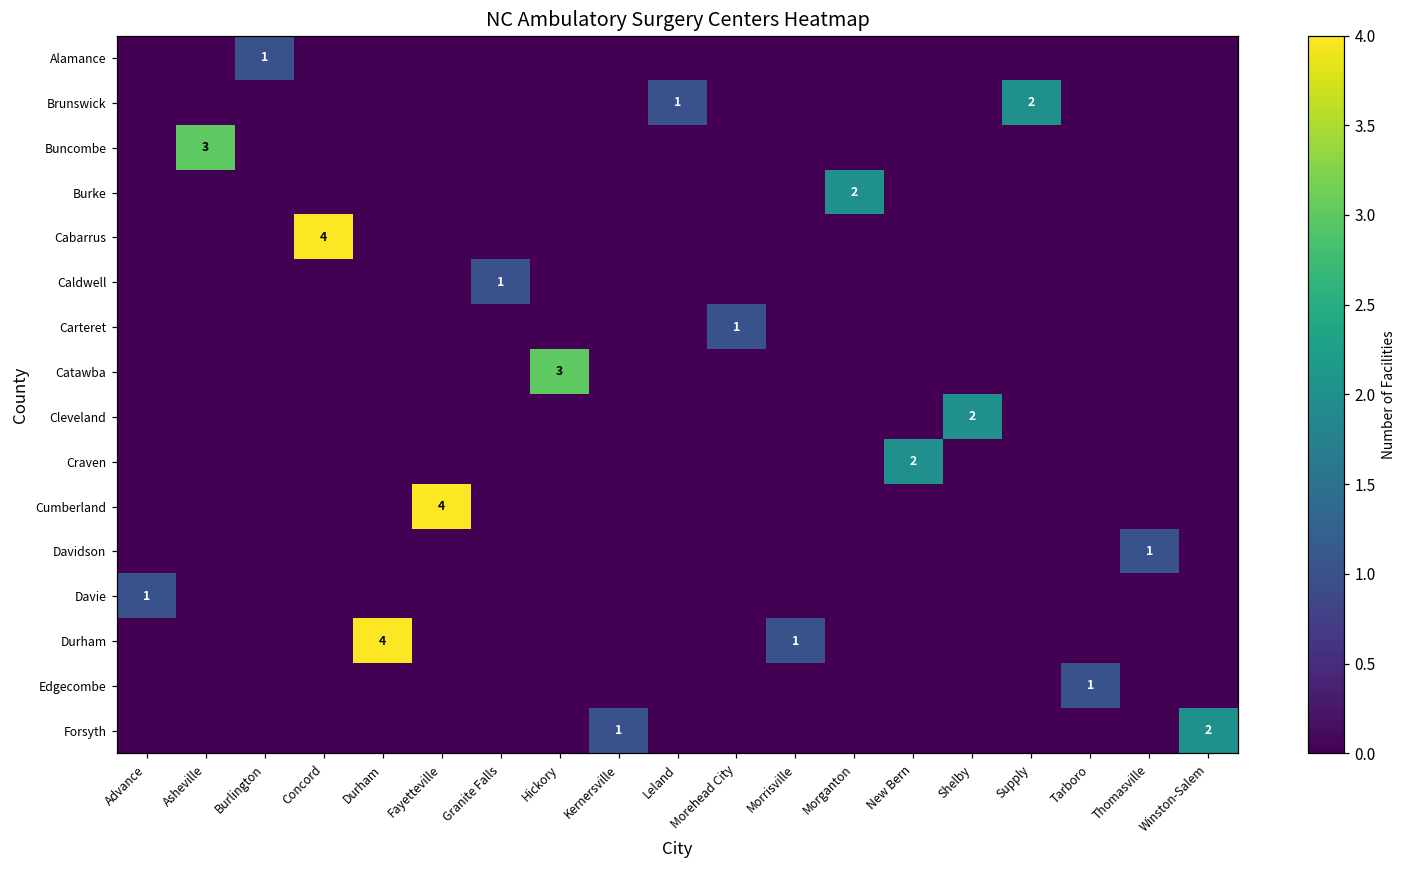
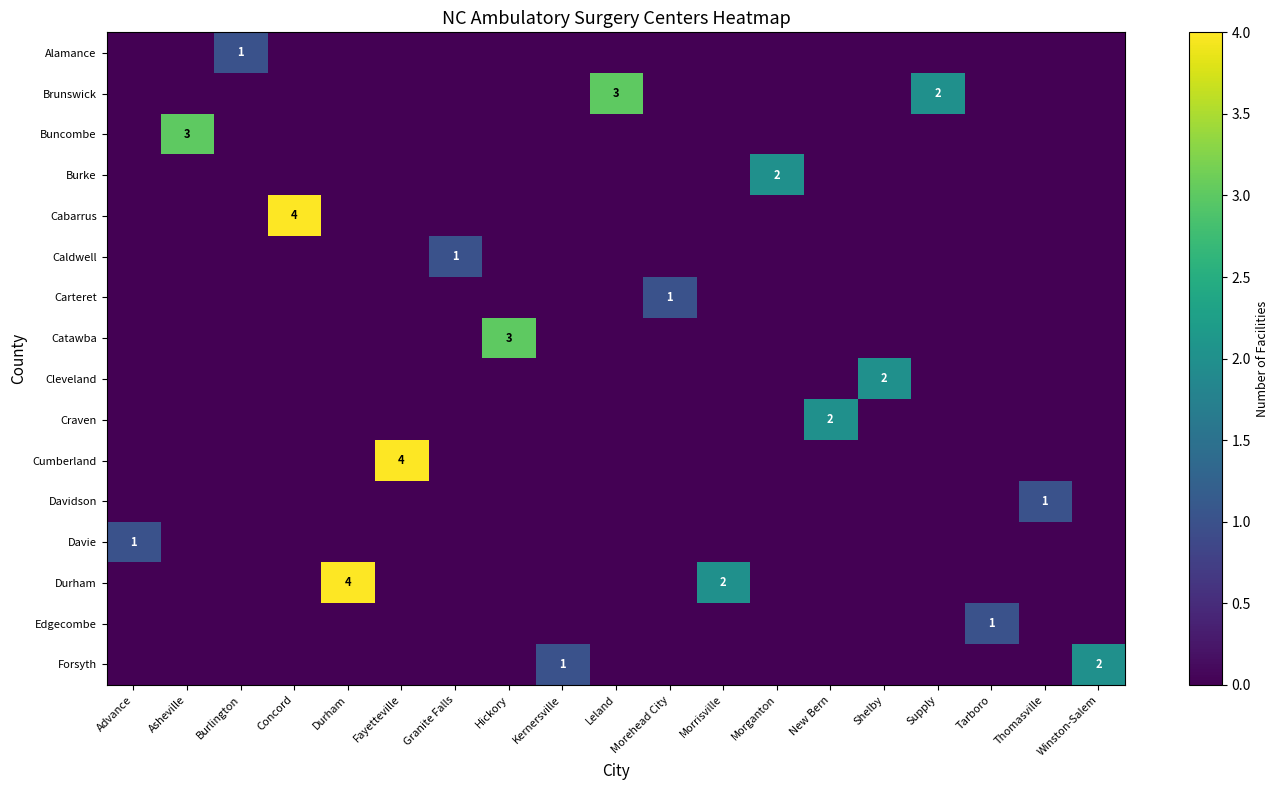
  {
    "Alamance": {
      "Burlington": 1
    },
    "Brunswick": {
-     "Leland": 1,
+     "Leland": 3,
      "Supply": 2
    },
    "Buncombe": {
      "Asheville": 3
    },
    "Burke": {
      "Morganton": 2
    },
    "Cabarrus": {
      "Concord": 4
    },
    "Caldwell": {
      "Granite Falls": 1
    },
    "Carteret": {
      "Morehead City": 1
    },
    "Catawba": {
      "Hickory": 3
    },
    "Cleveland": {
      "Shelby": 2
    },
    "Craven": {
      "New Bern": 2
    },
    "Cumberland": {
      "Fayetteville": 4
    },
    "Davidson": {
      "Thomasville": 1
    },
    "Davie": {
      "Advance": 1
    },
    "Durham": {
      "Durham": 4,
-     "Morrisville": 1
+     "Morrisville": 2
    },
    "Edgecombe": {
      "Tarboro": 1
    },
    "Forsyth": {
      "Kernersville": 1,
      "Winston-Salem": 2
    }
  }
